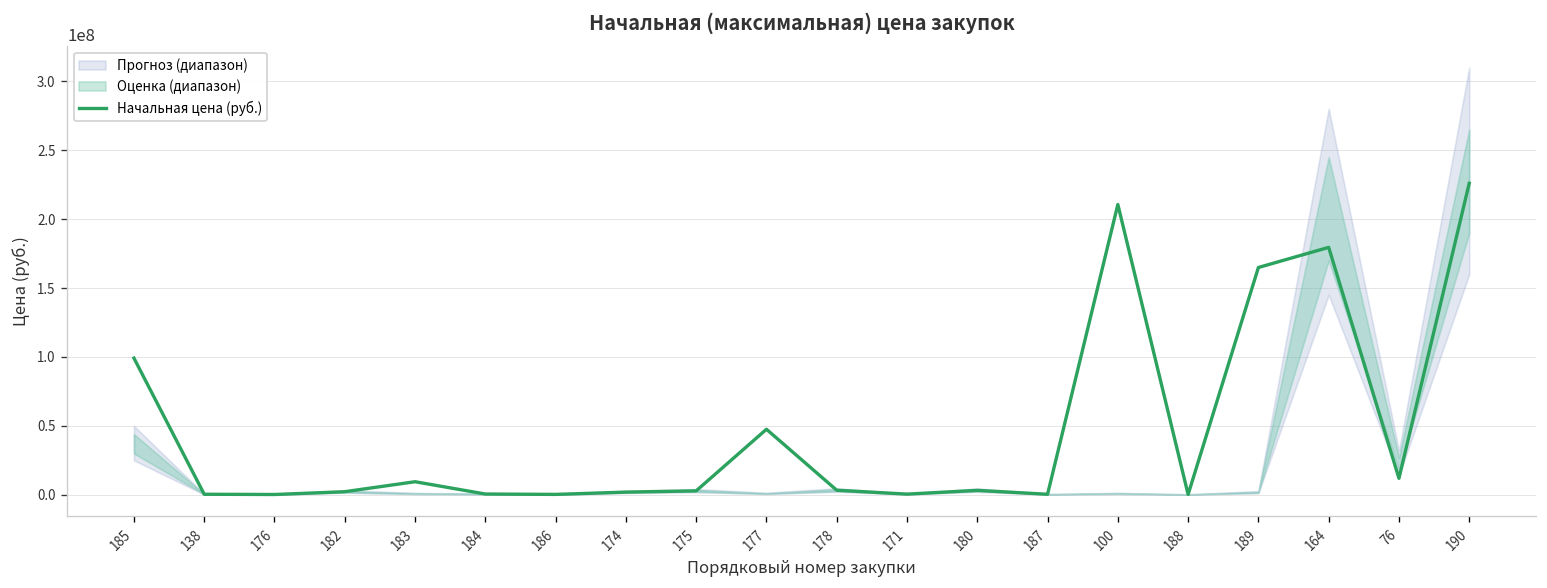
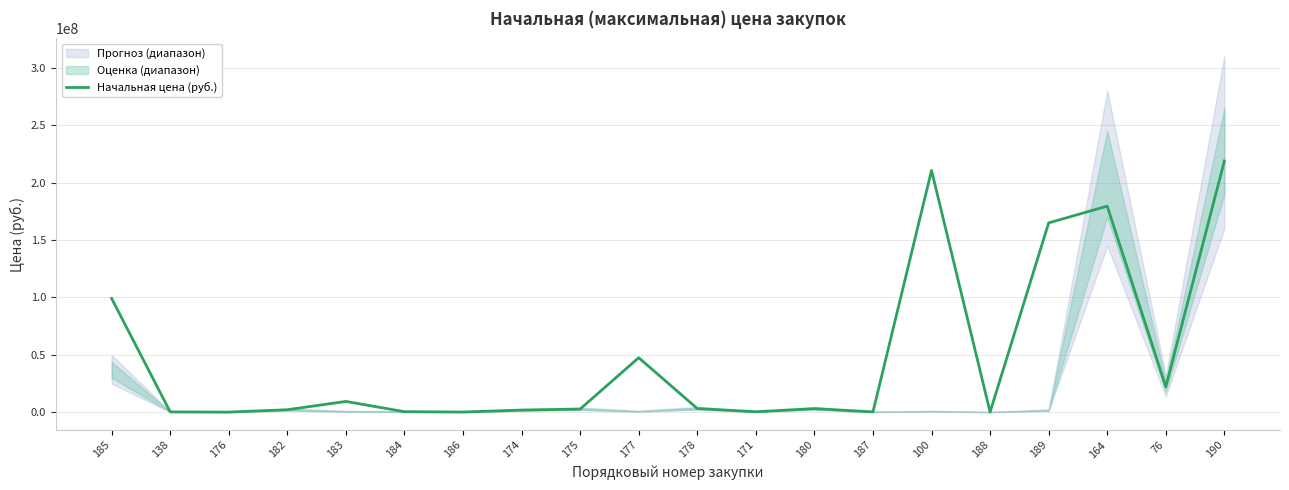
  {
    "Начальная цена (руб.)": {
      "185": 99000000,
      "183": 10000000,
      "177": 48000000,
      "100": 211000000,
      "189": 165000000,
      "164": 179000000,
-     "76": 12000000,
-     "190": 226000000
+     "76": 22000000,
+     "190": 219000000
    }
  }
